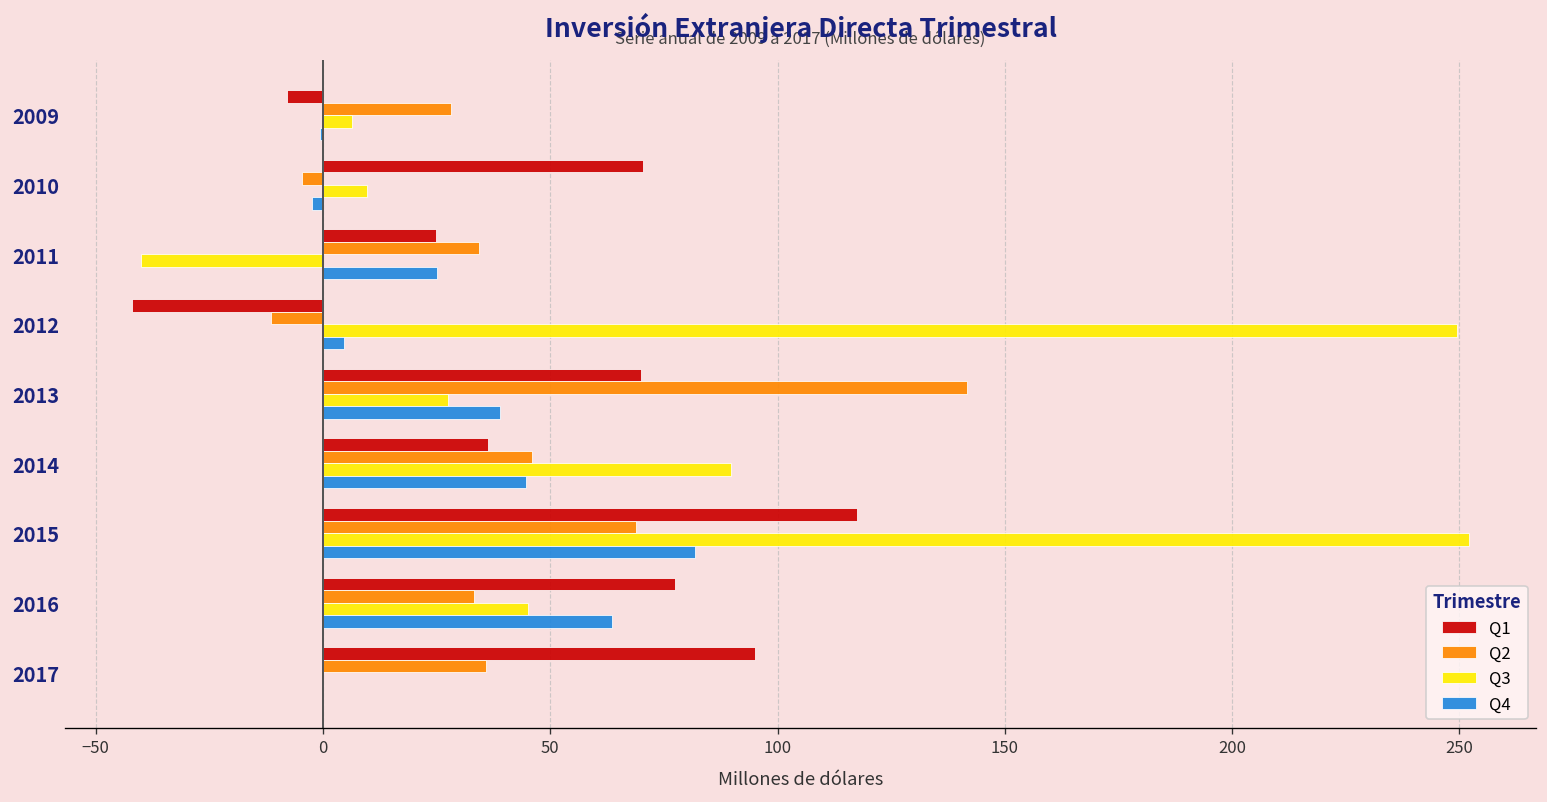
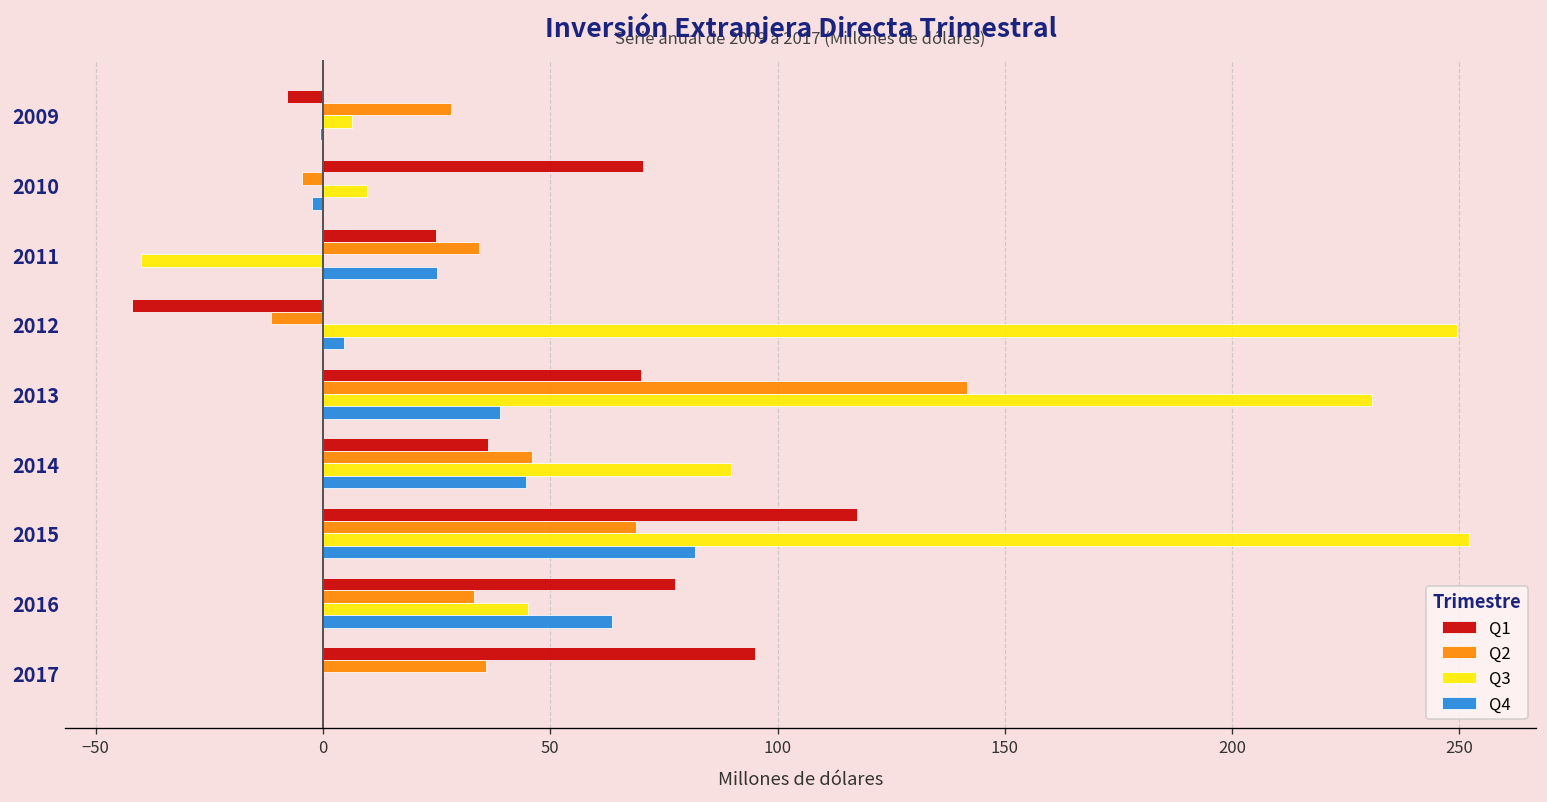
  {
    "Q1": {
      "2009": -8,
      "2010": 70,
      "2011": 25,
      "2012": -42,
      "2013": 70,
      "2014": 36,
      "2015": 118,
      "2016": 78,
      "2017": 95
    },
    "Q2": {
      "2009": 28,
      "2010": -5,
      "2011": 34,
      "2012": -11,
      "2013": 142,
      "2014": 46,
      "2015": 69,
      "2016": 33,
      "2017": 36
    },
    "Q3": {
      "2009": 6,
      "2010": 10,
      "2011": -40,
      "2012": 249,
-     "2013": 28,
+     "2013": 231,
      "2014": 90,
      "2015": 252,
      "2016": 45,
      "2017": 0
    },
    "Q4": {
      "2009": -1,
      "2010": -2,
      "2011": 25,
      "2012": 5,
      "2013": 39,
      "2014": 45,
      "2015": 82,
      "2016": 64,
      "2017": 0
    }
  }
